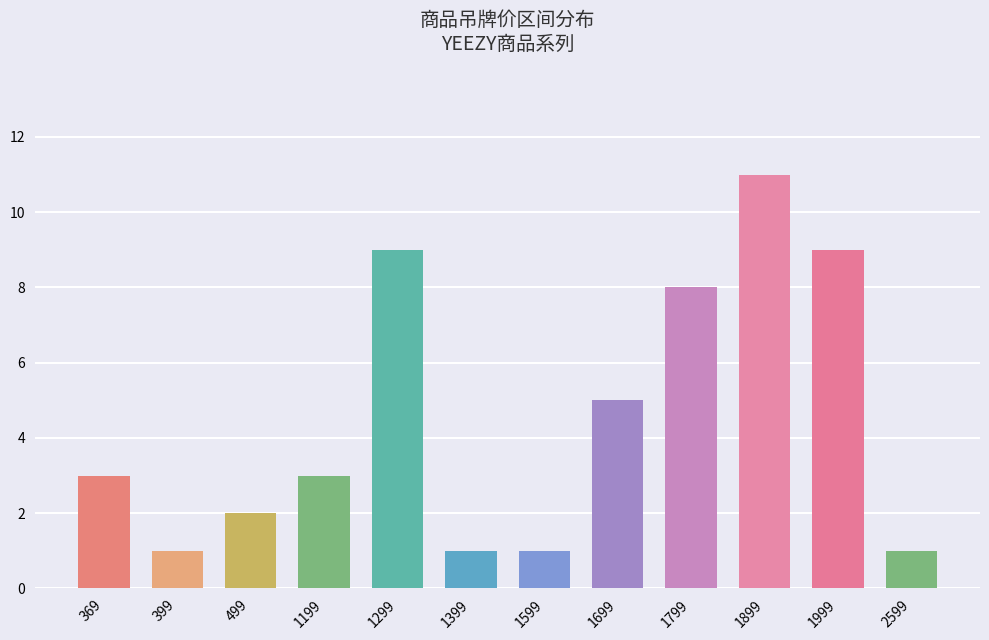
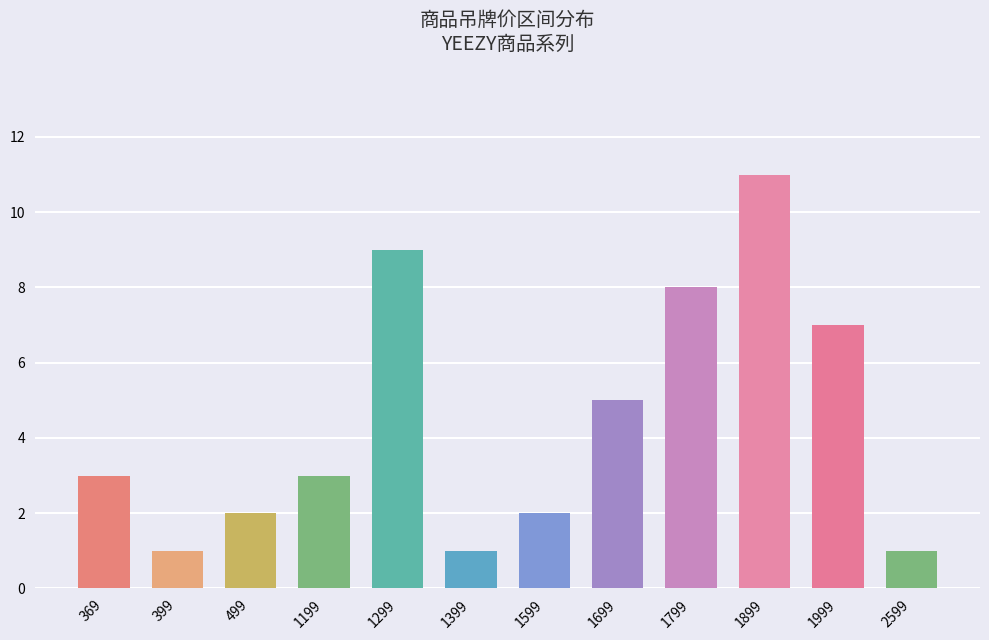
  {
    "369": 3,
    "399": 1,
    "499": 2,
    "1199": 3,
    "1299": 9,
    "1399": 1,
-   "1599": 1,
+   "1599": 2,
    "1699": 5,
    "1799": 8,
    "1899": 11,
-   "1999": 9,
+   "1999": 7,
    "2599": 1
  }
